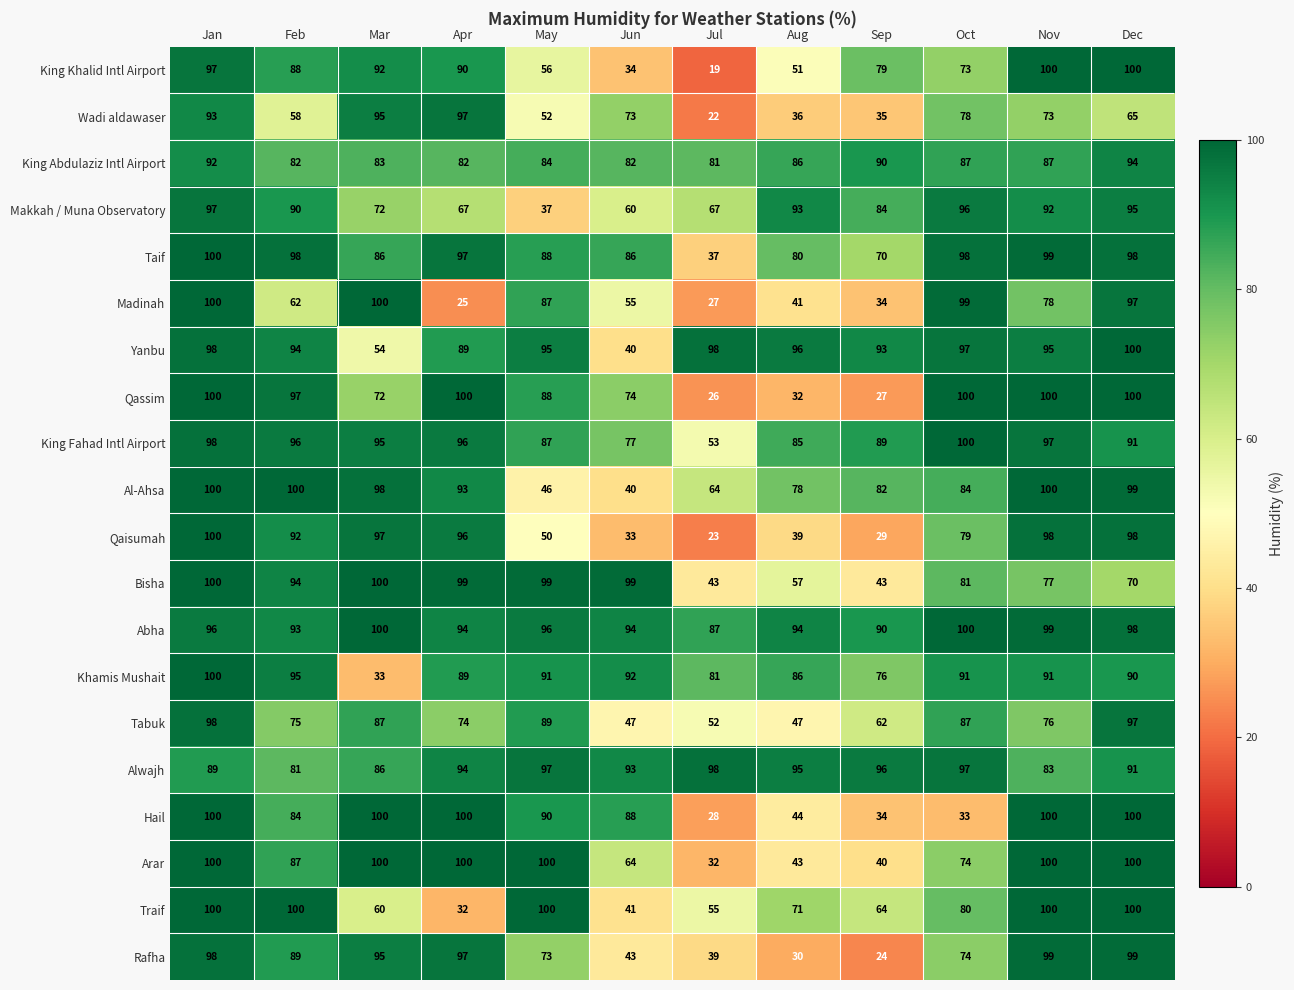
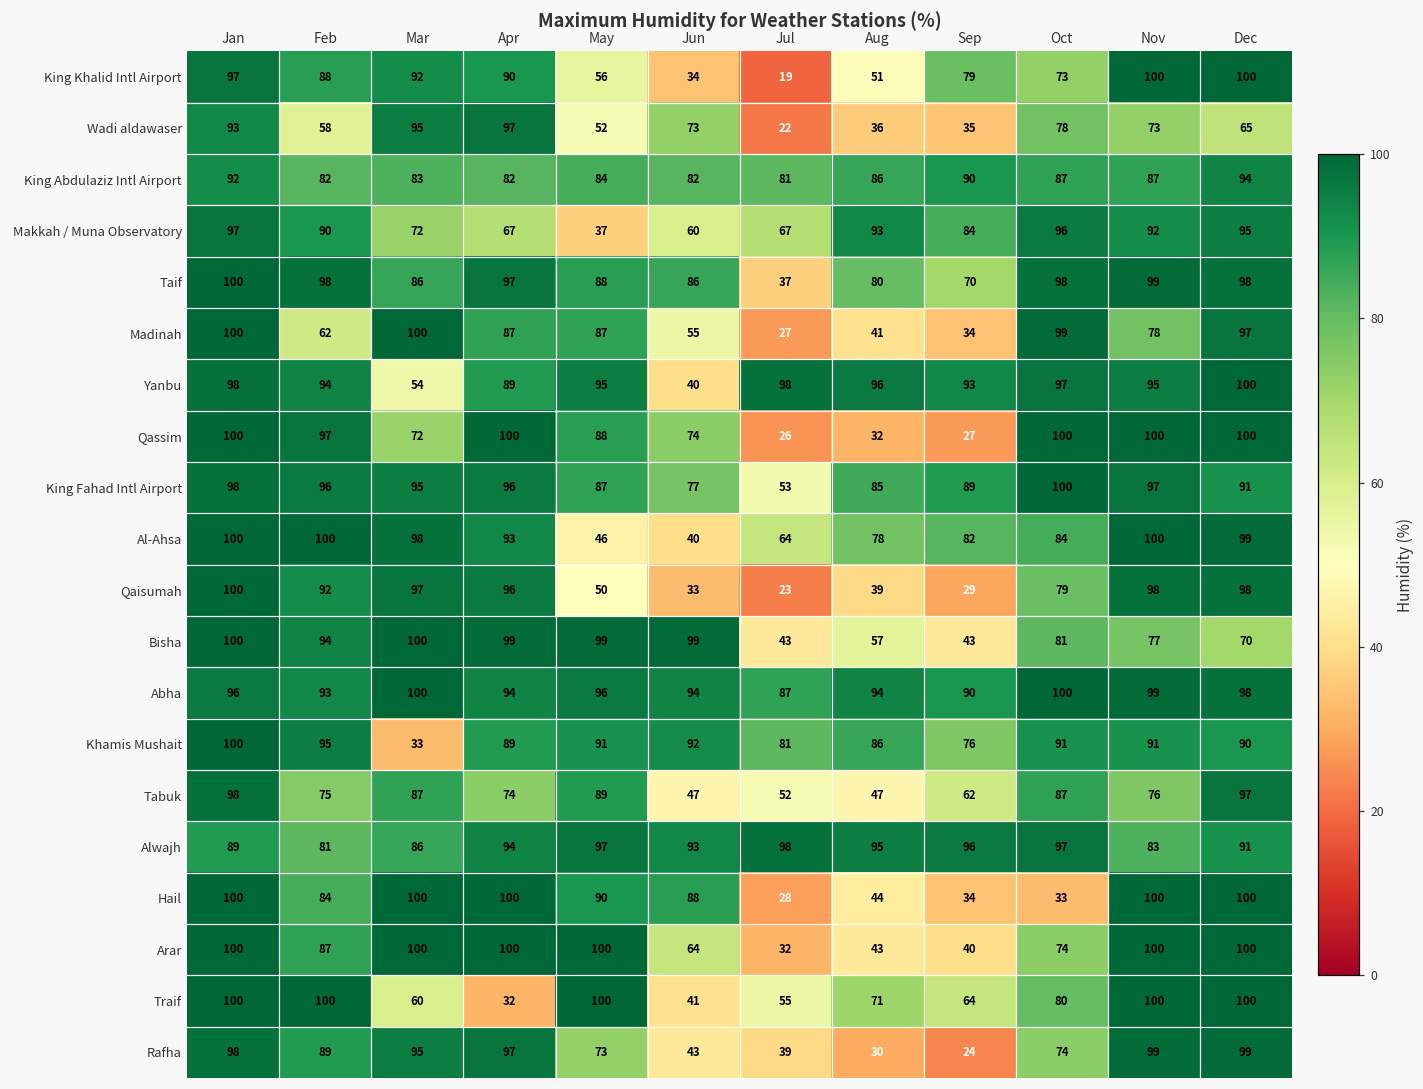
  {
    "Madinah": {
      "Jan": 100,
      "Feb": 62,
      "Mar": 100,
-     "Apr": 25,
+     "Apr": 87,
      "May": 87,
      "Jun": 55,
      "Jul": 27,
      "Aug": 41,
      "Sep": 34,
      "Oct": 99,
      "Nov": 78,
      "Dec": 97
    }
  }
